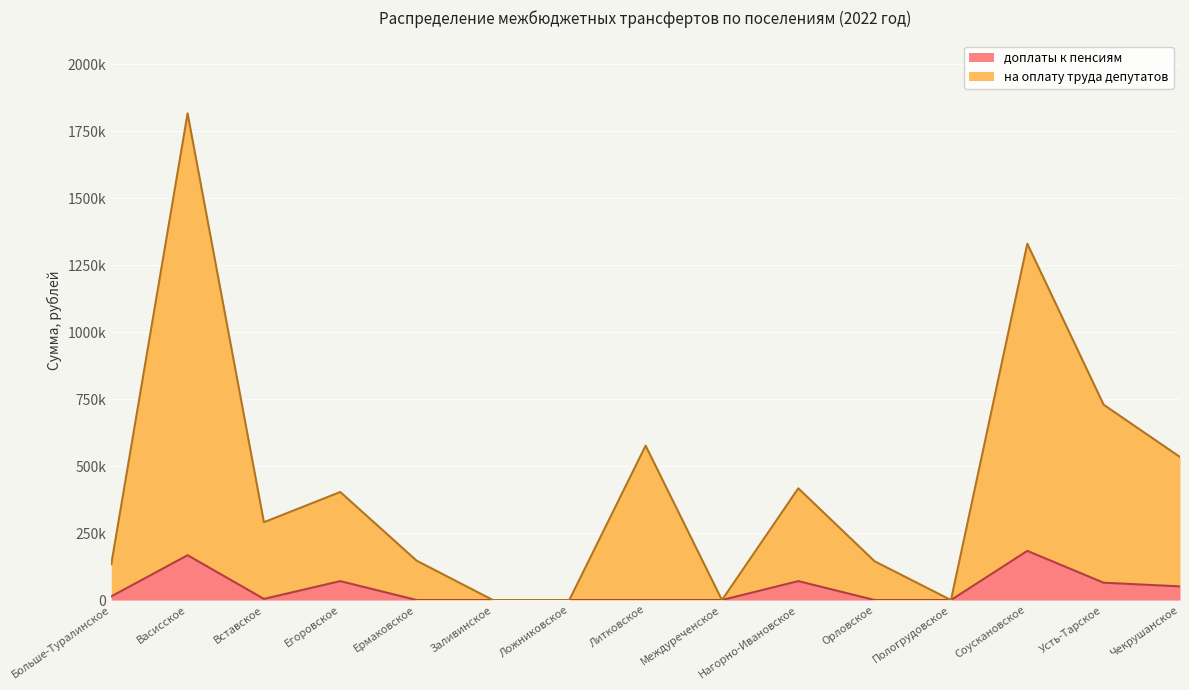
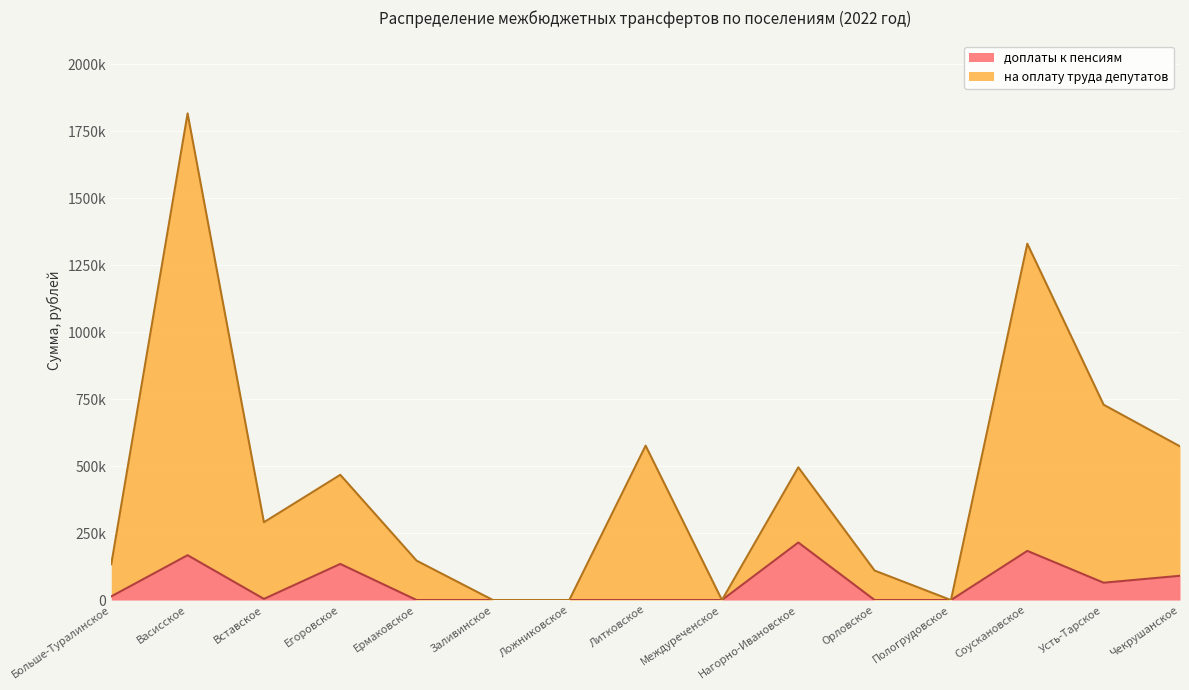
  {
    "доплаты к пенсиям": {
      "Больше-Туралинское": 10000,
      "Васисское": 170000,
      "Вставское": 0,
-     "Егоровское": 70000,
+     "Егоровское": 130000,
      "Ермаковское": 0,
      "Литковское": 0,
-     "Нагорно-Ивановское": 70000,
+     "Нагорно-Ивановское": 210000,
      "Орловское": 0,
      "Соускановское": 180000,
      "Усть-Тарское": 60000,
-     "Чекрушанское": 50000
+     "Чекрушанское": 90000
    },
    "на оплату труда депутатов": {
      "Больше-Туралинское": 120000,
      "Васисское": 1650000,
      "Вставское": 290000,
      "Егоровское": 330000,
      "Ермаковское": 150000,
      "Литковское": 580000,
-     "Нагорно-Ивановское": 350000,
-     "Орловское": 140000,
+     "Нагорно-Ивановское": 280000,
+     "Орловское": 110000,
      "Соускановское": 1150000,
      "Усть-Тарское": 660000,
      "Чекрушанское": 480000
    }
  }
